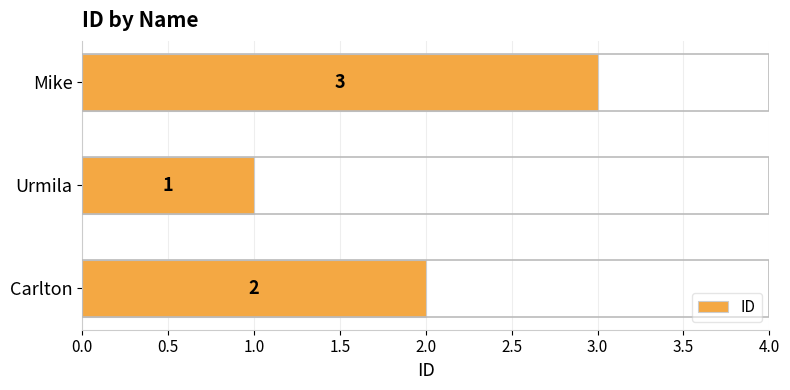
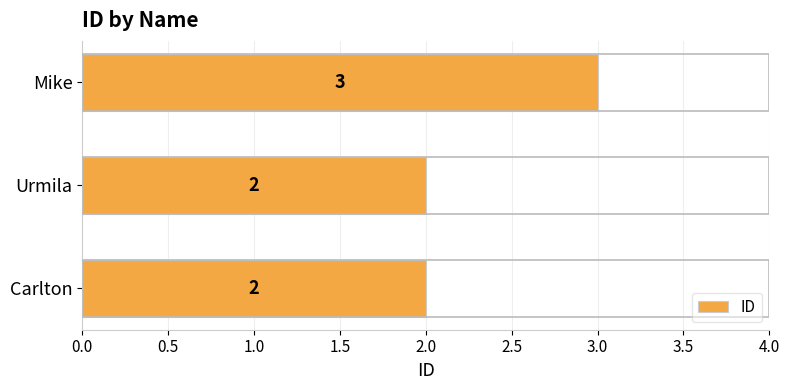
  {
    "Mike": 3,
-   "Urmila": 1,
+   "Urmila": 2,
    "Carlton": 2
  }
